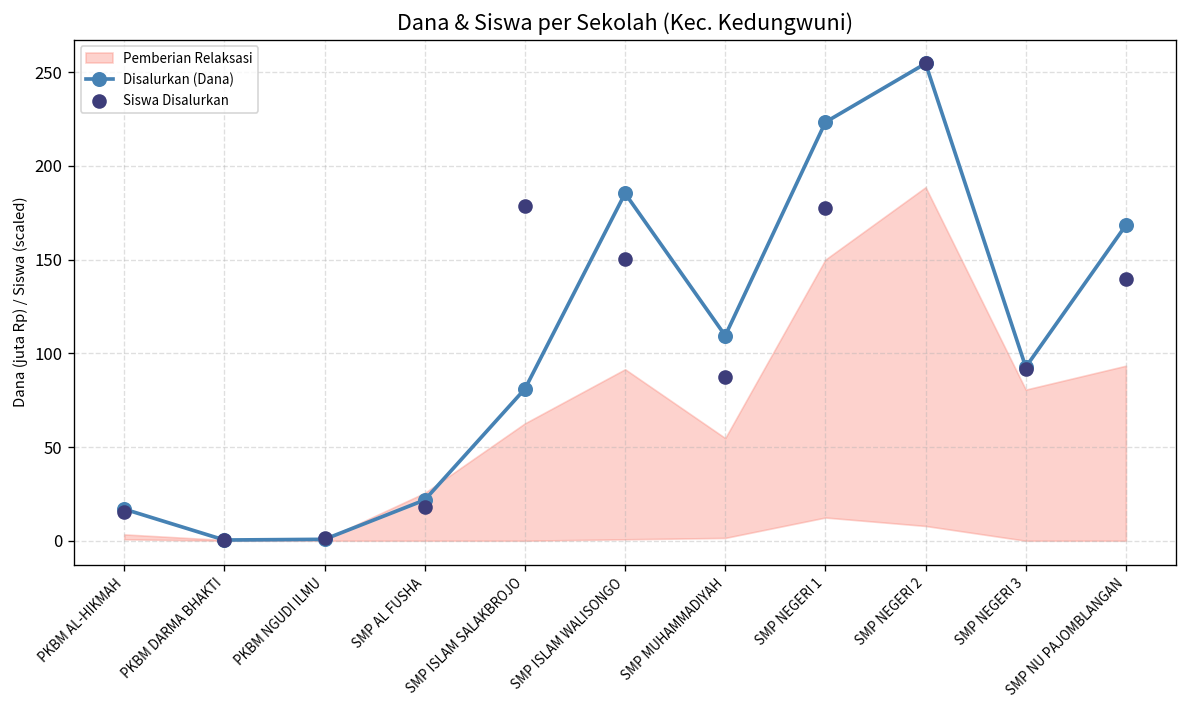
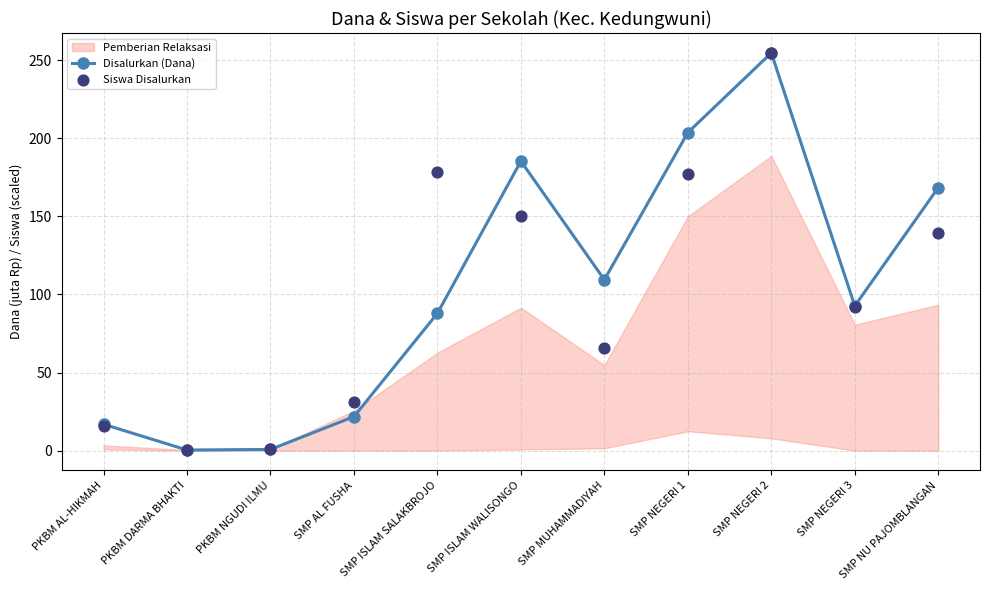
  {
    "Disalurkan (Dana)": {
      "SMP AL FUSHA": 22,
-     "SMP ISLAM SALAKBROJO": 81,
+     "SMP ISLAM SALAKBROJO": 88,
      "SMP ISLAM WALISONGO": 185,
      "SMP MUHAMMADIYAH": 109,
-     "SMP NEGERI 1": 223,
+     "SMP NEGERI 1": 204,
      "SMP NU PAJOMBLANGAN": 168
    },
    "Pemberian Relaksasi": {
      "SMP AL FUSHA": 26,
      "SMP ISLAM SALAKBROJO": 63,
      "SMP NEGERI 3": 81,
      "SMP NU PAJOMBLANGAN": 93
    },
    "Siswa Disalurkan": {
-     "SMP AL FUSHA": 18,
-     "SMP MUHAMMADIYAH": 87
+     "SMP AL FUSHA": 31,
+     "SMP MUHAMMADIYAH": 66
    }
  }
